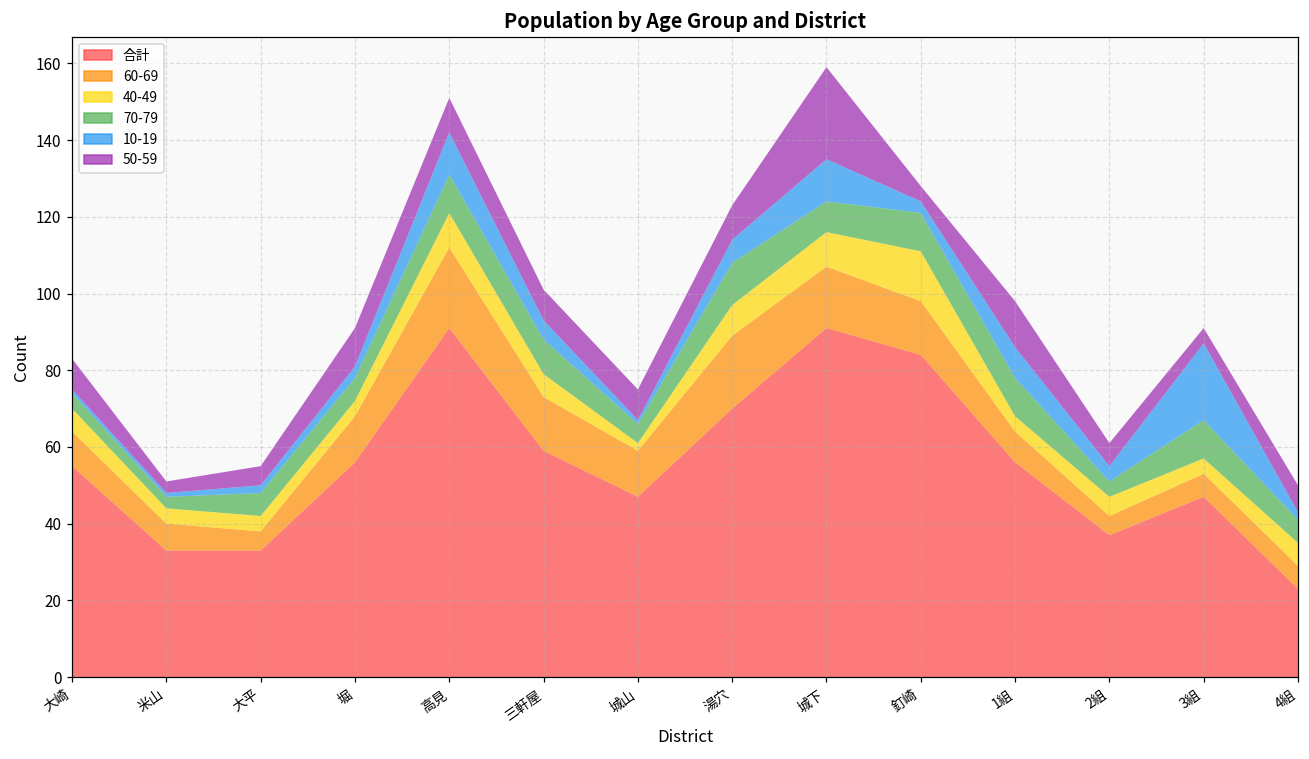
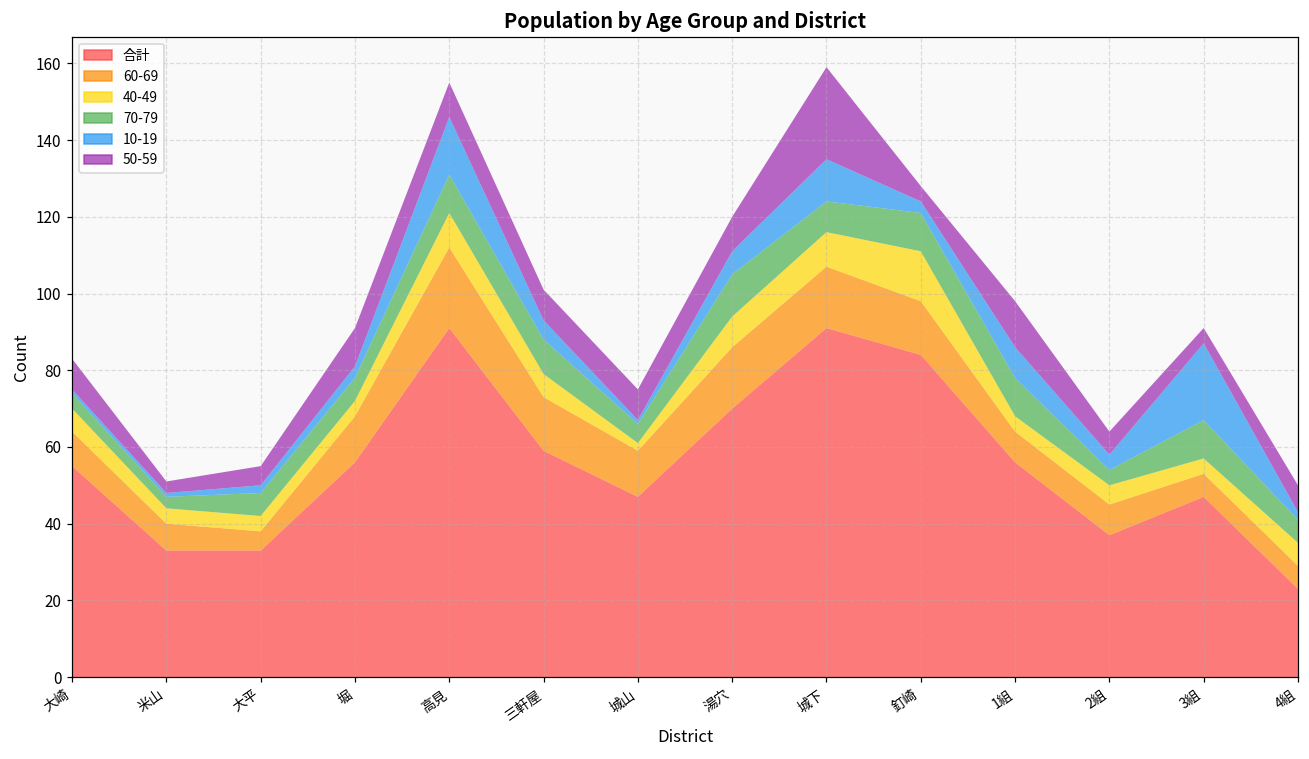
  {
    "合計": {
      "大崎": 55,
      "米山": 33,
      "大平": 33,
      "堀": 56,
      "高見": 91,
      "三軒屋": 59,
      "城山": 47,
      "湯穴": 70,
      "城下": 91,
      "釘崎": 84,
      "1組": 56,
      "2組": 37,
      "3組": 47,
      "4組": 23
    },
    "60-69": {
      "大崎": 9,
      "米山": 7,
      "大平": 5,
      "堀": 12,
      "高見": 21,
      "三軒屋": 14,
      "城山": 12,
-     "湯穴": 19,
+     "湯穴": 16,
      "城下": 16,
      "釘崎": 14,
      "1組": 8,
-     "2組": 5,
+     "2組": 8,
      "3組": 6,
      "4組": 6
    },
    "40-49": {
      "大崎": 6,
      "米山": 4,
      "大平": 4,
      "堀": 4,
      "高見": 9,
      "三軒屋": 6,
      "城山": 2,
      "湯穴": 8,
      "城下": 9,
      "釘崎": 13,
      "1組": 4,
      "2組": 5,
      "3組": 4,
      "4組": 6
    },
    "70-79": {
      "大崎": 4,
      "米山": 3,
      "大平": 6,
      "堀": 6,
      "高見": 10,
      "三軒屋": 9,
      "城山": 5,
      "湯穴": 11,
      "城下": 8,
      "釘崎": 10,
      "1組": 10,
      "2組": 4,
      "3組": 10,
      "4組": 6
    },
    "10-19": {
      "大崎": 1,
      "米山": 1,
      "大平": 2,
      "堀": 3,
-     "高見": 11,
+     "高見": 15,
      "三軒屋": 5,
      "城山": 1,
      "湯穴": 6,
      "城下": 11,
      "釘崎": 3,
      "1組": 8,
      "2組": 4,
      "3組": 20,
      "4組": 2
    },
    "50-59": {
      "大崎": 8,
      "米山": 3,
      "大平": 5,
      "堀": 10,
      "高見": 9,
      "三軒屋": 8,
      "城山": 8,
      "湯穴": 9,
      "城下": 24,
      "釘崎": 4,
      "1組": 12,
      "2組": 6,
      "3組": 4,
      "4組": 7
    }
  }
